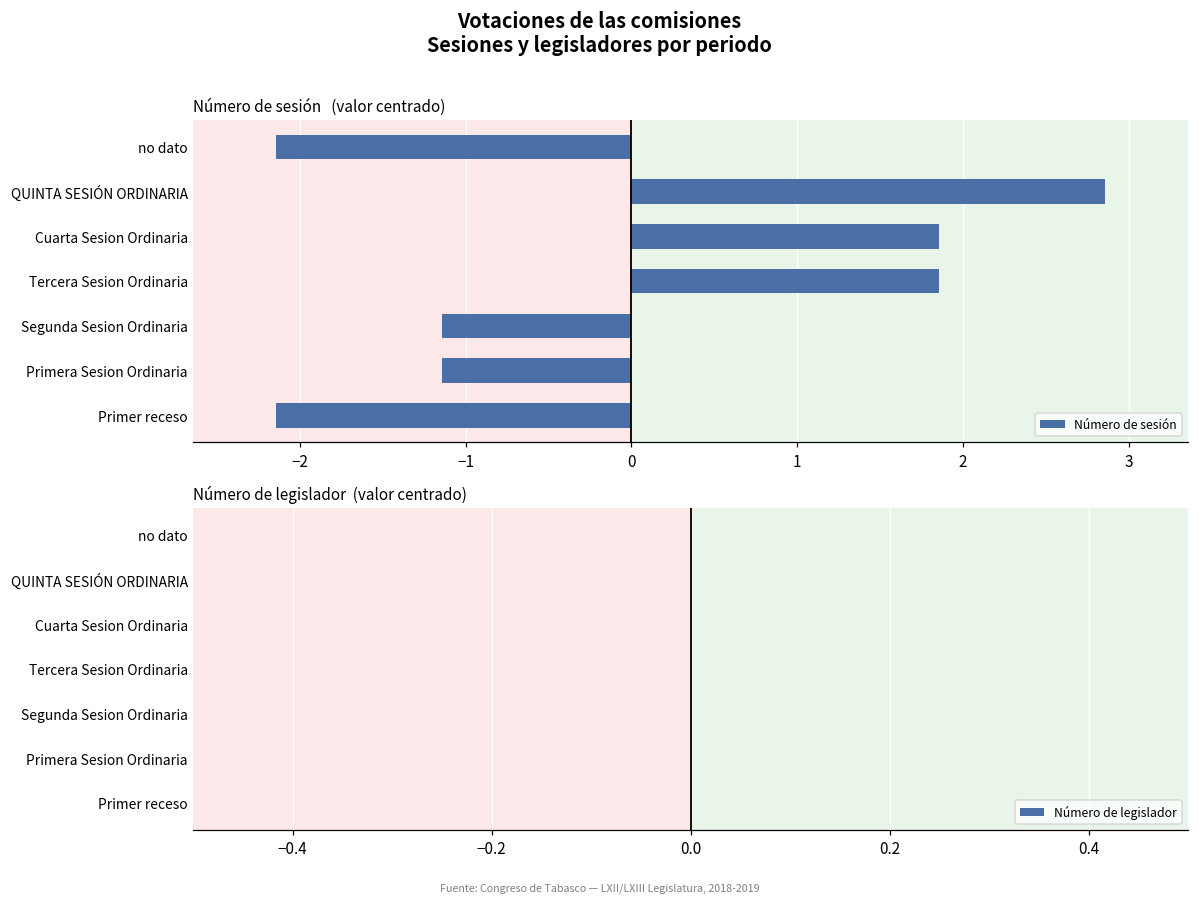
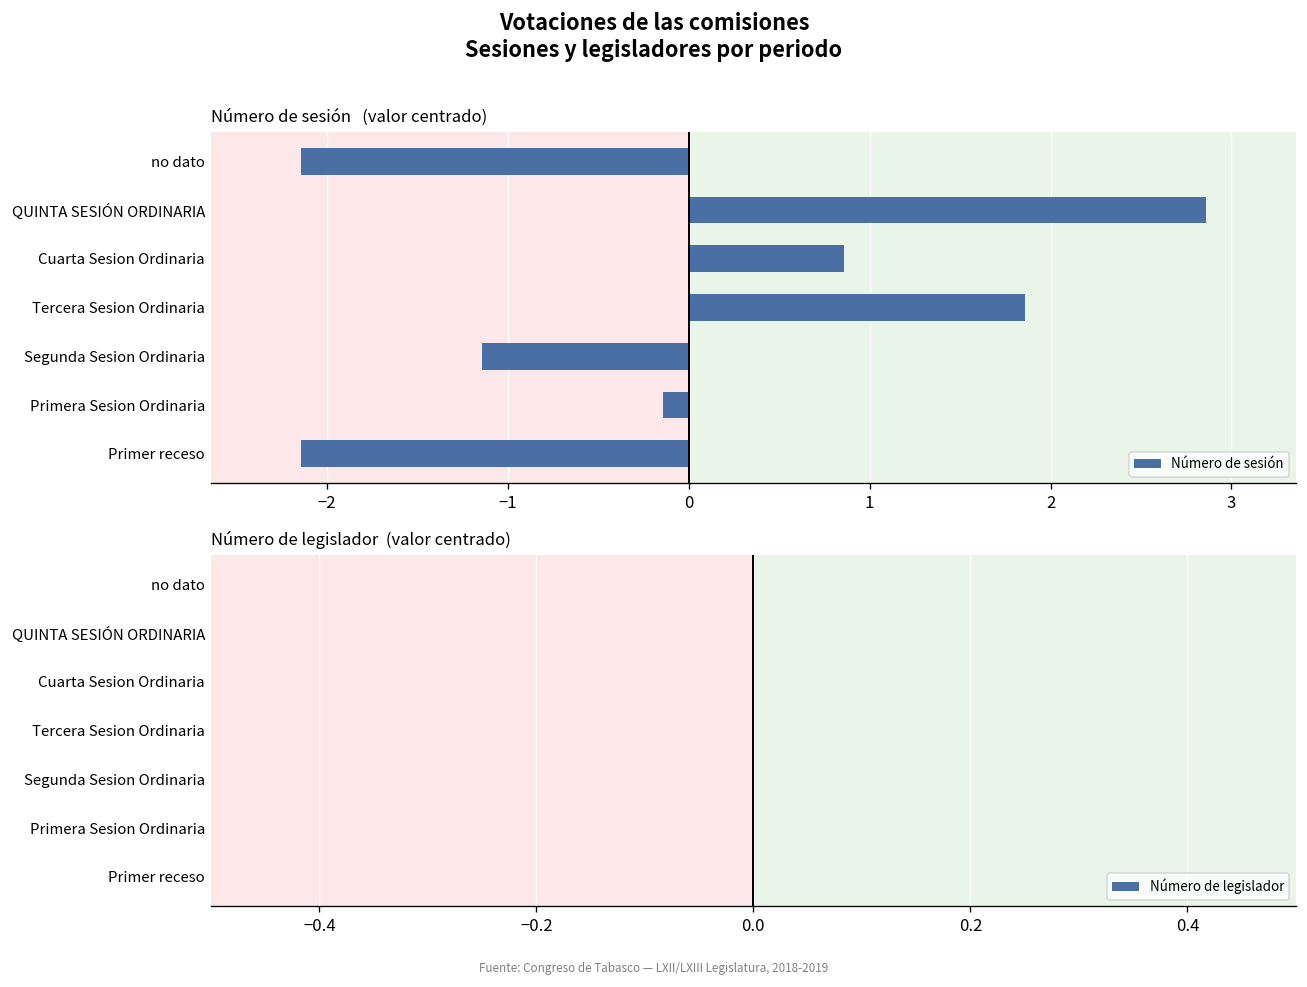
  {
    "Número de sesión (valor centrado)": {
      "no dato": -2.14,
      "QUINTA SESIÓN ORDINARIA": 2.86,
-     "Cuarta Sesion Ordinaria": 1.86,
+     "Cuarta Sesion Ordinaria": 0.86,
      "Tercera Sesion Ordinaria": 1.86,
      "Segunda Sesion Ordinaria": -1.14,
-     "Primera Sesion Ordinaria": -1.14,
+     "Primera Sesion Ordinaria": -0.14,
      "Primer receso": -2.14
    },
    "Número de legislador (valor centrado)": {
      "no dato": 0.00,
      "QUINTA SESIÓN ORDINARIA": 0.00,
      "Cuarta Sesion Ordinaria": 0.00,
      "Tercera Sesion Ordinaria": 0.00,
      "Segunda Sesion Ordinaria": 0.00,
      "Primera Sesion Ordinaria": 0.00,
      "Primer receso": 0.00
    }
  }
